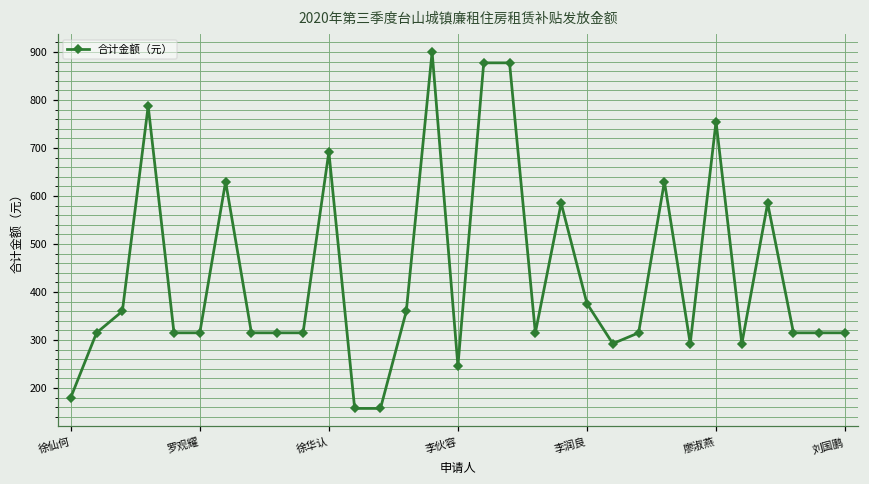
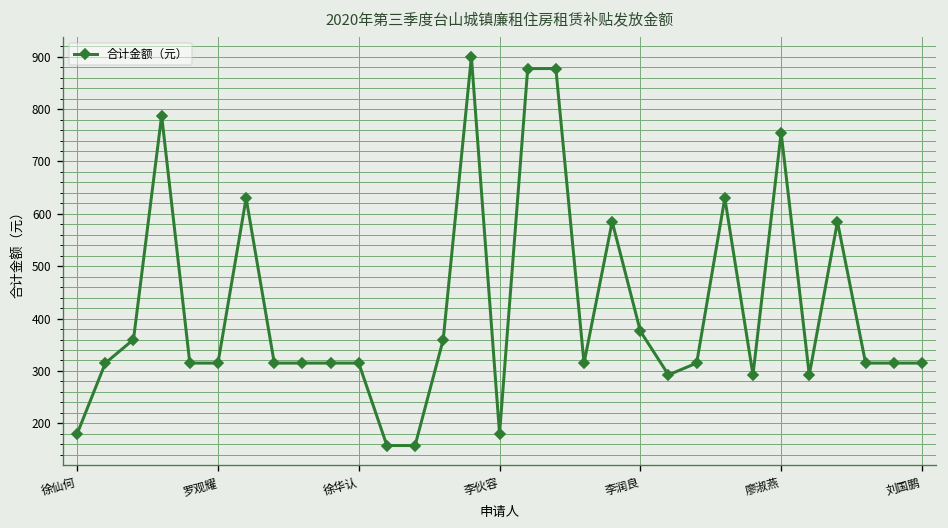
  {
    "徐仙何": 180,
    "罗观耀": 320,
-   "徐华认": 690,
-   "李伙容": 250,
+   "徐华认": 320,
+   "李伙容": 180,
    "李润良": 380,
    "廖淑燕": 760,
    "刘国鹏": 320
  }
